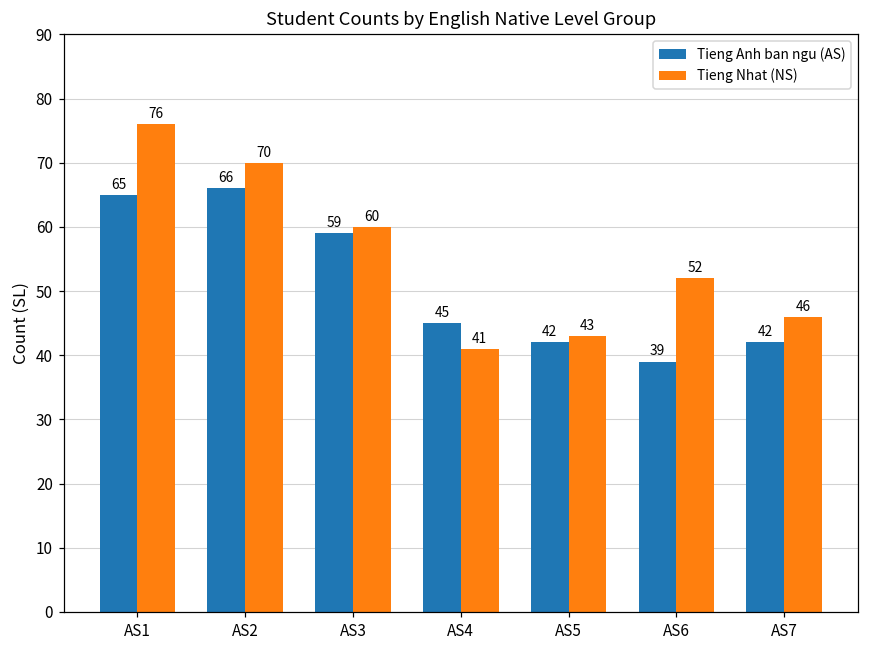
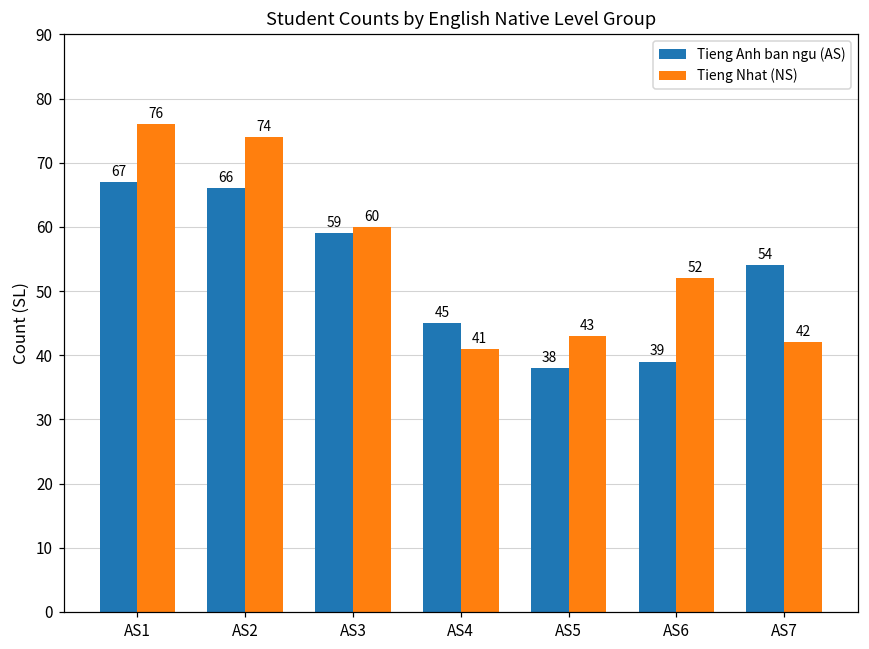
  {
    "Tieng Anh ban ngu (AS)": {
-     "AS1": 65,
+     "AS1": 67,
      "AS2": 66,
      "AS3": 59,
      "AS4": 45,
-     "AS5": 42,
+     "AS5": 38,
      "AS6": 39,
-     "AS7": 42
+     "AS7": 54
    },
    "Tieng Nhat (NS)": {
      "AS1": 76,
-     "AS2": 70,
+     "AS2": 74,
      "AS3": 60,
      "AS4": 41,
      "AS5": 43,
      "AS6": 52,
-     "AS7": 46
+     "AS7": 42
    }
  }
